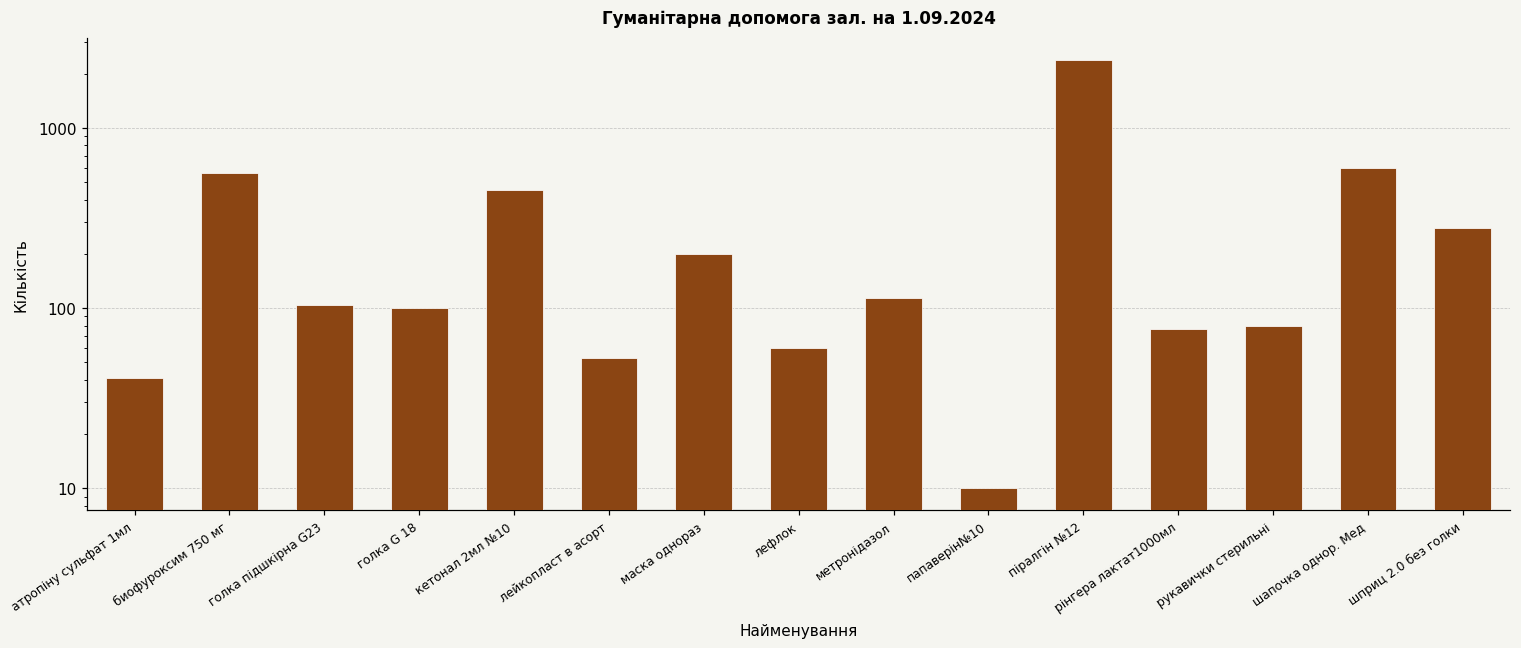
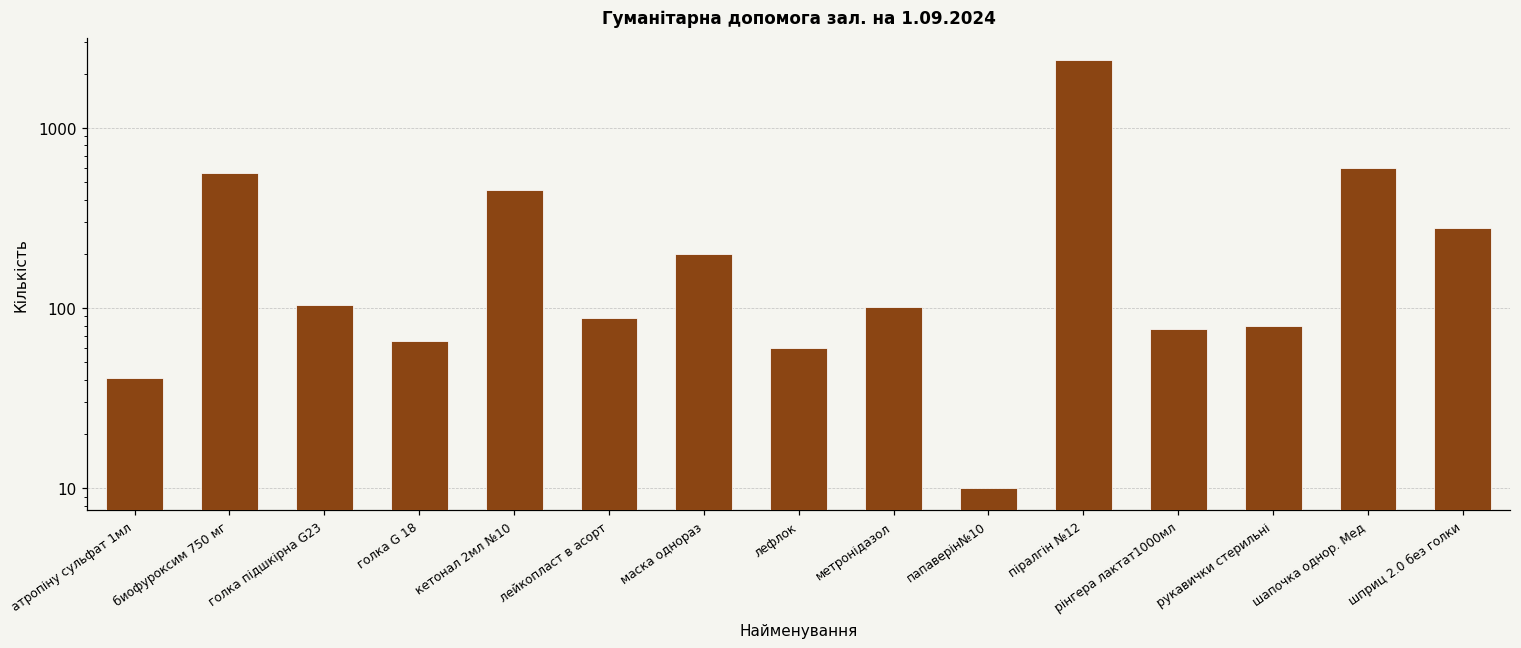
  {
    "атропіну сульфат 1мл": 41,
    "биофуроксим 750 мг": 560,
    "голка підшкірна G23": 100,
-   "голка G 18": 100,
+   "голка G 18": 66,
    "кетонал 2мл №10": 450,
-   "лейкопласт в асорт": 53,
+   "лейкопласт в асорт": 90,
    "маска однораз": 200,
    "лефлок": 60,
-   "метронідазол": 110,
+   "метронідазол": 100,
    "папаверін№10": 10,
    "піралгін №12": 2400,
    "рінгера лактат1000мл": 80,
    "рукавички стерильні": 80,
    "шапочка однор. Мед": 600,
    "шприц 2.0 без голки": 280
  }
